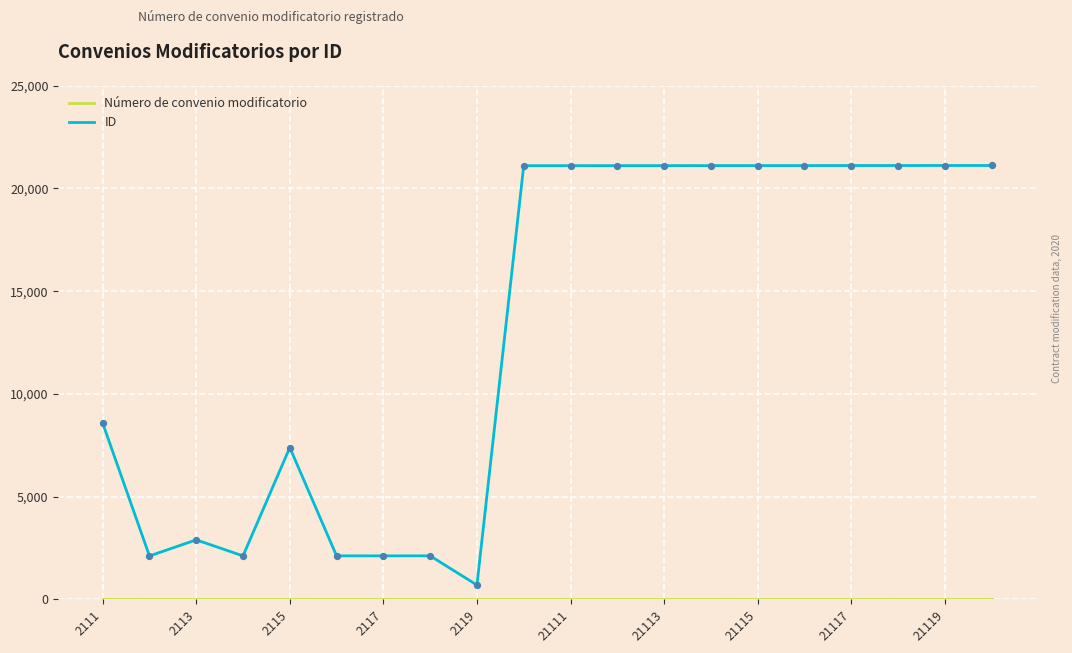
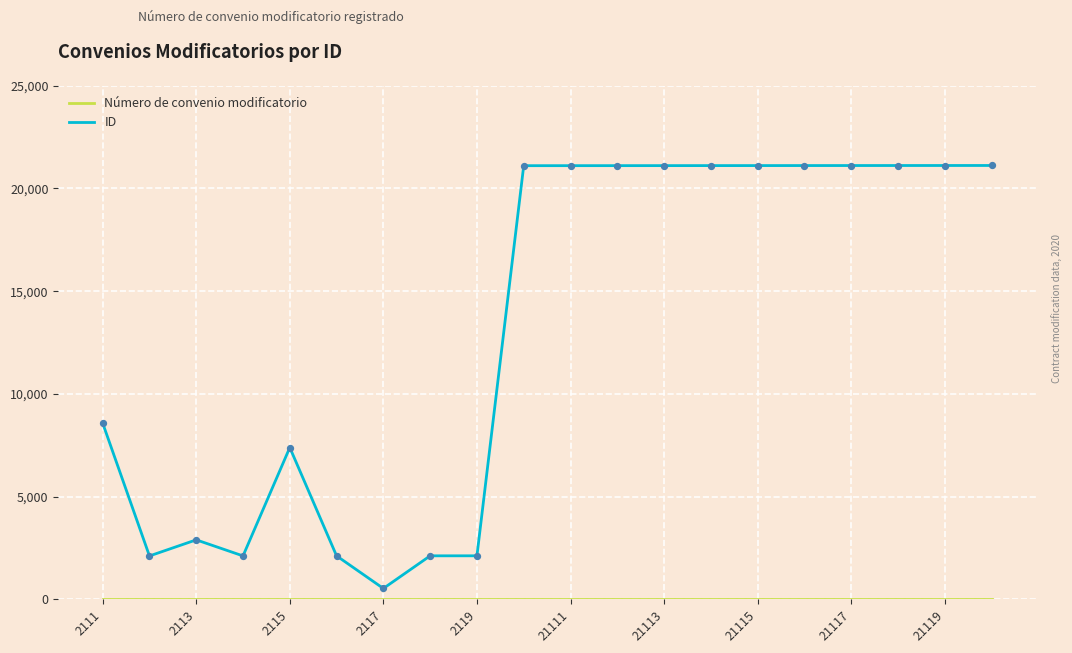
  {
    "Número de convenio modificatorio": {
      "2111": "0",
      "2113": "0",
      "2115": "0",
      "2117": "0",
      "2119": "0",
      "21111": "0",
      "21113": "0",
      "21115": "0",
      "21117": "0",
      "21119": "0"
    },
    "ID": {
      "2111": "8,600",
      "2113": "2,900",
      "2115": "7,400",
-     "2117": "2,100",
-     "2119": "700",
+     "2117": "500",
+     "2119": "2,100",
      "21111": "21,100",
      "21113": "21,100",
      "21115": "21,100",
      "21117": "21,100",
      "21119": "21,100"
    }
  }
